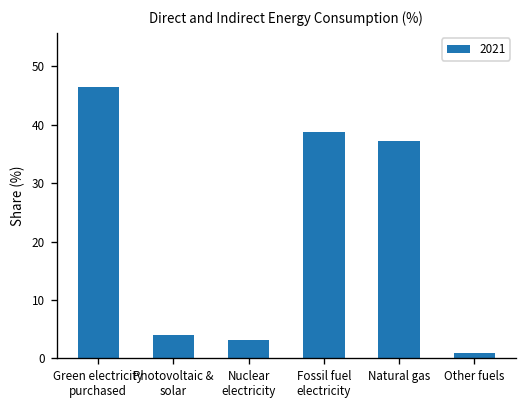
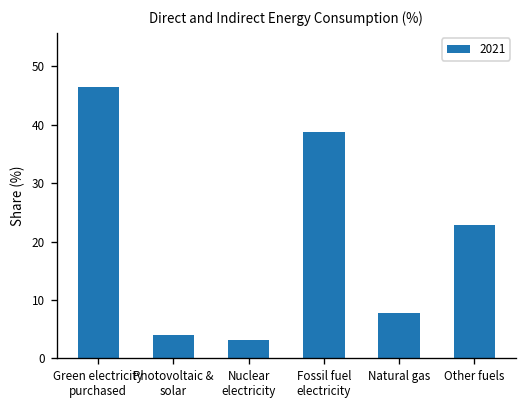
  {
    "Green electricity purchased": 47,
    "Photovoltaic & solar": 4,
    "Nuclear electricity": 3,
    "Fossil fuel electricity": 39,
-   "Natural gas": 37,
-   "Other fuels": 1
+   "Natural gas": 8,
+   "Other fuels": 23
  }
